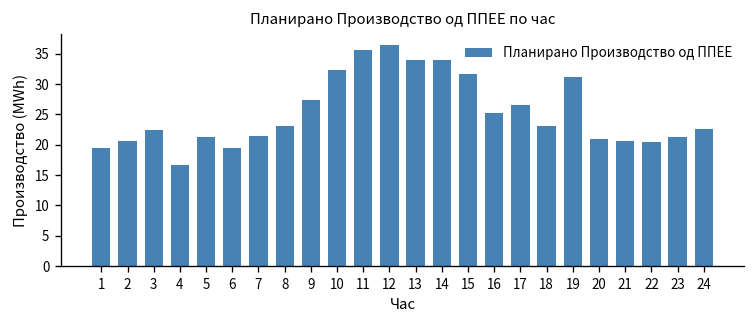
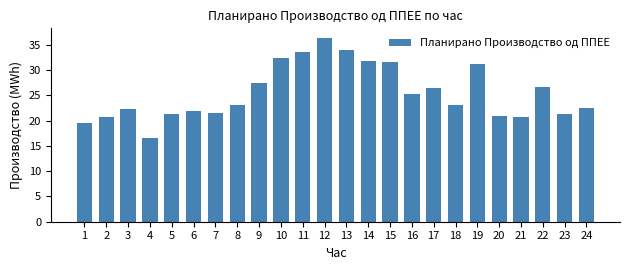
  {
    "1": 19,
    "2": 21,
    "3": 22,
    "4": 17,
    "5": 21,
-   "6": 19,
+   "6": 22,
    "7": 21,
    "8": 23,
    "9": 27,
    "10": 32,
-   "11": 36,
+   "11": 33,
    "12": 36,
    "13": 34,
-   "14": 34,
+   "14": 32,
    "15": 32,
    "16": 25,
    "17": 27,
    "18": 23,
    "19": 31,
    "20": 21,
    "21": 21,
-   "22": 20,
+   "22": 27,
    "23": 21,
    "24": 23
  }
